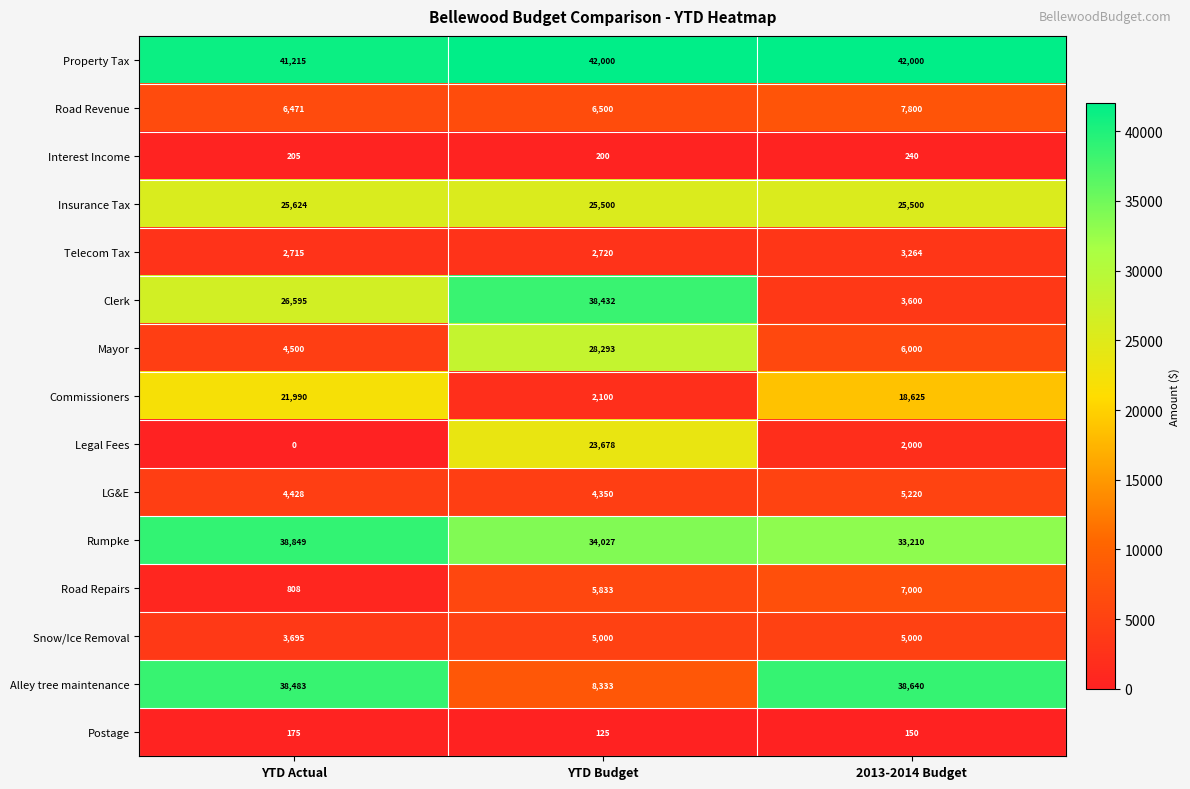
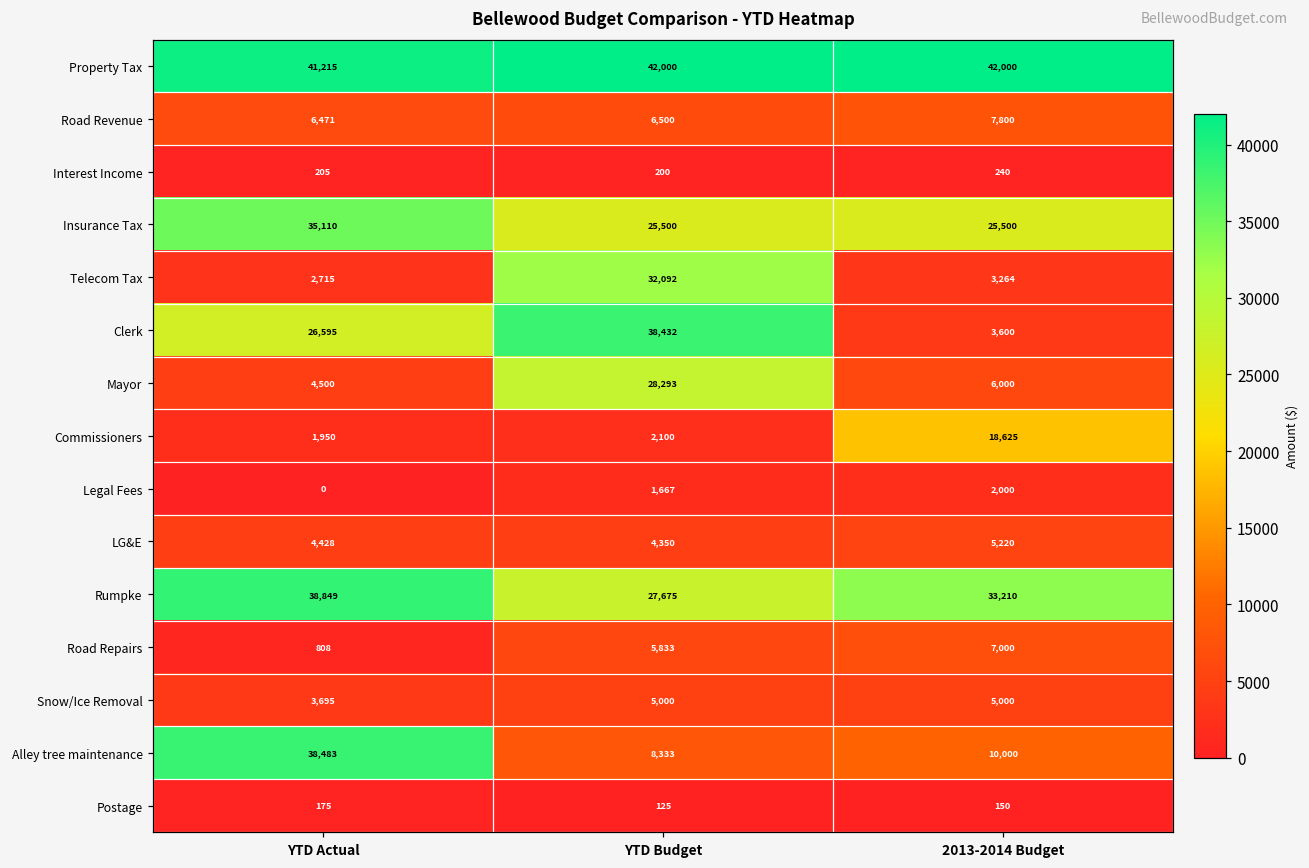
  {
    "Property Tax": {
      "YTD Actual": "41,215",
      "YTD Budget": "42,000",
      "2013-2014 Budget": "42,000"
    },
    "Road Revenue": {
      "YTD Actual": "6,471",
      "YTD Budget": "6,500",
      "2013-2014 Budget": "7,800"
    },
    "Interest Income": {
      "YTD Actual": "205",
      "YTD Budget": "200",
      "2013-2014 Budget": "240"
    },
    "Insurance Tax": {
-     "YTD Actual": "25,624",
+     "YTD Actual": "35,110",
      "YTD Budget": "25,500",
      "2013-2014 Budget": "25,500"
    },
    "Telecom Tax": {
      "YTD Actual": "2,715",
-     "YTD Budget": "2,720",
+     "YTD Budget": "32,092",
      "2013-2014 Budget": "3,264"
    },
    "Clerk": {
      "YTD Actual": "26,595",
      "YTD Budget": "38,432",
      "2013-2014 Budget": "3,600"
    },
    "Mayor": {
      "YTD Actual": "4,500",
      "YTD Budget": "28,293",
      "2013-2014 Budget": "6,000"
    },
    "Commissioners": {
-     "YTD Actual": "21,990",
+     "YTD Actual": "1,950",
      "YTD Budget": "2,100",
      "2013-2014 Budget": "18,625"
    },
    "Legal Fees": {
      "YTD Actual": "0",
-     "YTD Budget": "23,678",
+     "YTD Budget": "1,667",
      "2013-2014 Budget": "2,000"
    },
    "LG&E": {
      "YTD Actual": "4,428",
      "YTD Budget": "4,350",
      "2013-2014 Budget": "5,220"
    },
    "Rumpke": {
      "YTD Actual": "38,849",
-     "YTD Budget": "34,027",
+     "YTD Budget": "27,675",
      "2013-2014 Budget": "33,210"
    },
    "Road Repairs": {
      "YTD Actual": "808",
      "YTD Budget": "5,833",
      "2013-2014 Budget": "7,000"
    },
    "Snow/Ice Removal": {
      "YTD Actual": "3,695",
      "YTD Budget": "5,000",
      "2013-2014 Budget": "5,000"
    },
    "Alley tree maintenance": {
      "YTD Actual": "38,483",
      "YTD Budget": "8,333",
-     "2013-2014 Budget": "38,640"
+     "2013-2014 Budget": "10,000"
    },
    "Postage": {
      "YTD Actual": "175",
      "YTD Budget": "125",
      "2013-2014 Budget": "150"
    }
  }
